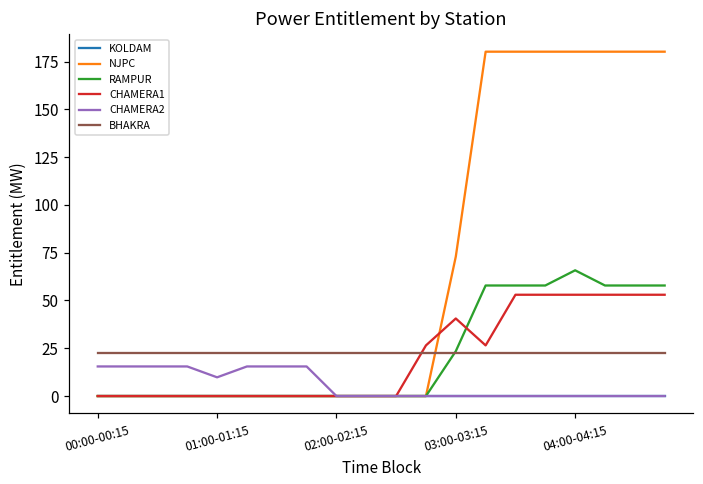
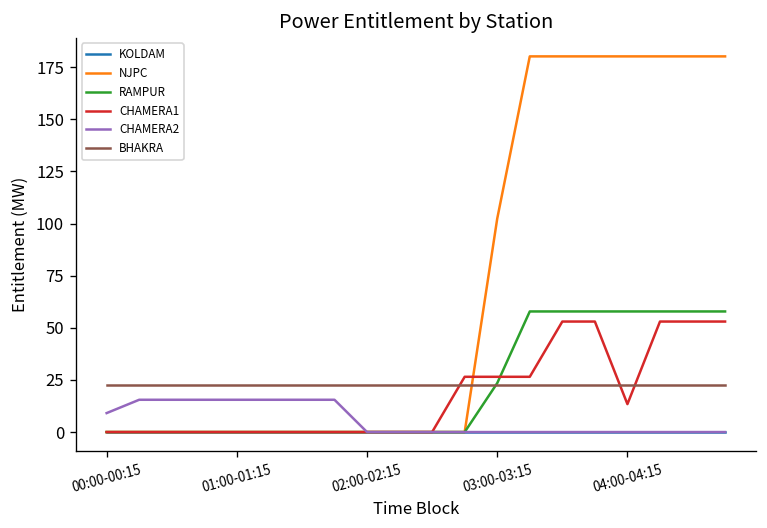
  {
    "NJPC": {
-     "03:00-03:15": 73,
+     "03:00-03:15": 102,
      "04:00-04:15": 180
    },
    "RAMPUR": {
-     "04:00-04:15": 66
+     "04:00-04:15": 58
    },
    "CHAMERA1": {
-     "03:00-03:15": 41,
-     "04:00-04:15": 53
+     "03:00-03:15": 26,
+     "04:00-04:15": 13
    },
    "CHAMERA2": {
-     "00:00-00:15": 15,
-     "01:00-01:15": 10
+     "00:00-00:15": 9,
+     "01:00-01:15": 15
    },
    "BHAKRA": {
      "00:00-00:15": 22,
      "01:00-01:15": 22,
      "02:00-02:15": 22,
      "04:00-04:15": 22
    }
  }
